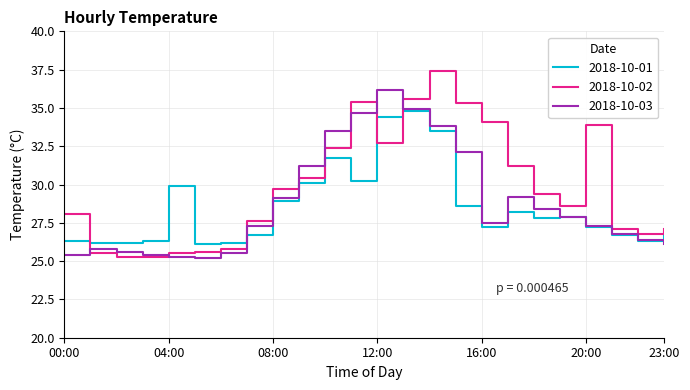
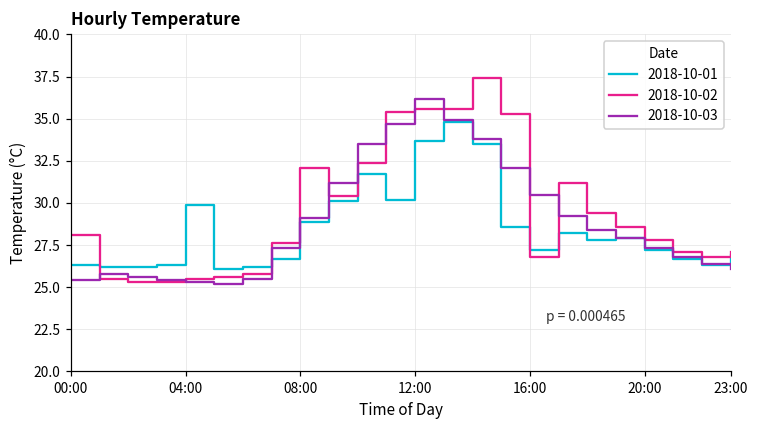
  {
    "2018-10-01": {
      "00:00": 26.3,
      "04:00": 29.9,
      "08:00": 28.9,
-     "12:00": 34.4,
+     "12:00": 33.7,
      "16:00": 27.2,
      "23:00": 26.9
    },
    "2018-10-02": {
      "00:00": 28.1,
      "04:00": 25.5,
-     "08:00": 29.7,
-     "12:00": 32.7,
-     "16:00": 34.1,
-     "20:00": 33.9,
+     "08:00": 32.1,
+     "12:00": 35.6,
+     "16:00": 26.8,
+     "20:00": 27.8,
      "23:00": 27.1
    },
    "2018-10-03": {
      "00:00": 25.4,
      "04:00": 25.3,
      "08:00": 29.1,
      "12:00": 36.2,
-     "16:00": 27.5,
+     "16:00": 30.5,
      "23:00": 26.1
    }
  }
